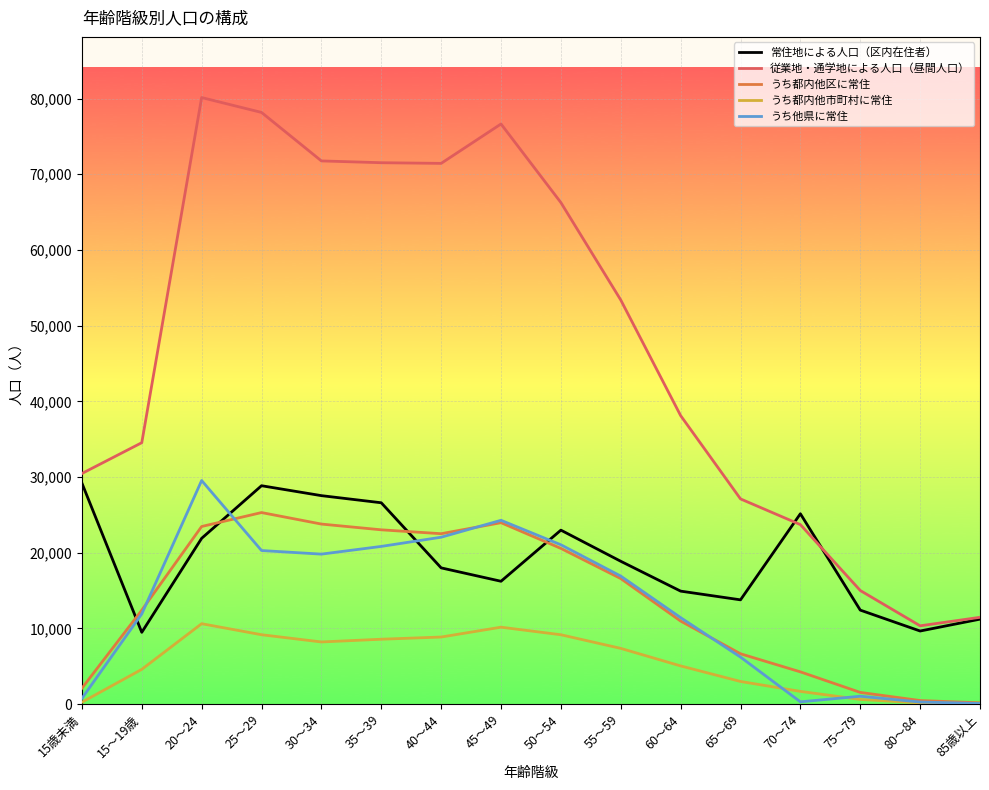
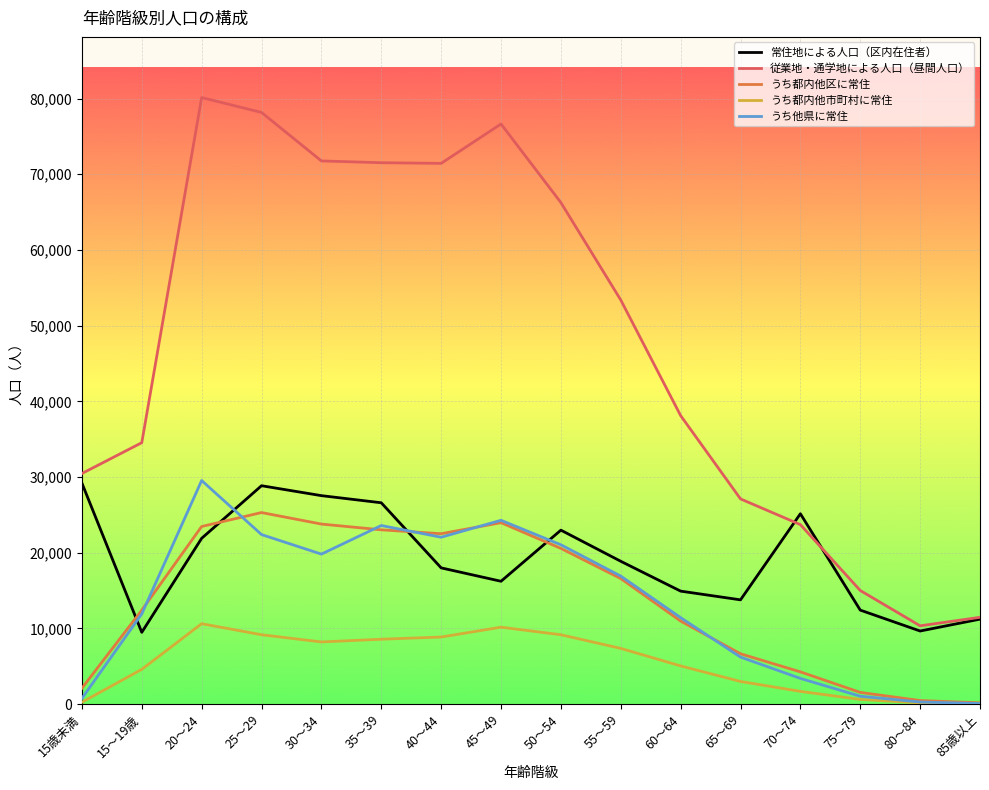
  {
    "常住地による人口（区内在住者）": {
      "15歳未満": "29,000",
      "15～19歳": "9,000",
      "20～24": "22,000",
      "25～29": "29,000",
      "30～34": "28,000",
      "35～39": "27,000",
      "40～44": "18,000",
      "45～49": "16,000",
      "50～54": "23,000",
      "55～59": "19,000",
      "60～64": "15,000",
      "65～69": "14,000",
      "70～74": "25,000",
      "75～79": "12,000",
      "80～84": "10,000"
    },
    "うち他県に常住": {
      "15歳未満": "1,000",
      "15～19歳": "12,000",
      "20～24": "30,000",
-     "25～29": "20,000",
+     "25～29": "22,000",
      "30～34": "20,000",
-     "35～39": "21,000",
+     "35～39": "24,000",
      "40～44": "22,000",
      "50～54": "21,000",
      "60～64": "11,000",
      "65～69": "6,000",
-     "70～74": "0",
+     "70～74": "3,000",
      "75～79": "1,000"
    }
  }
